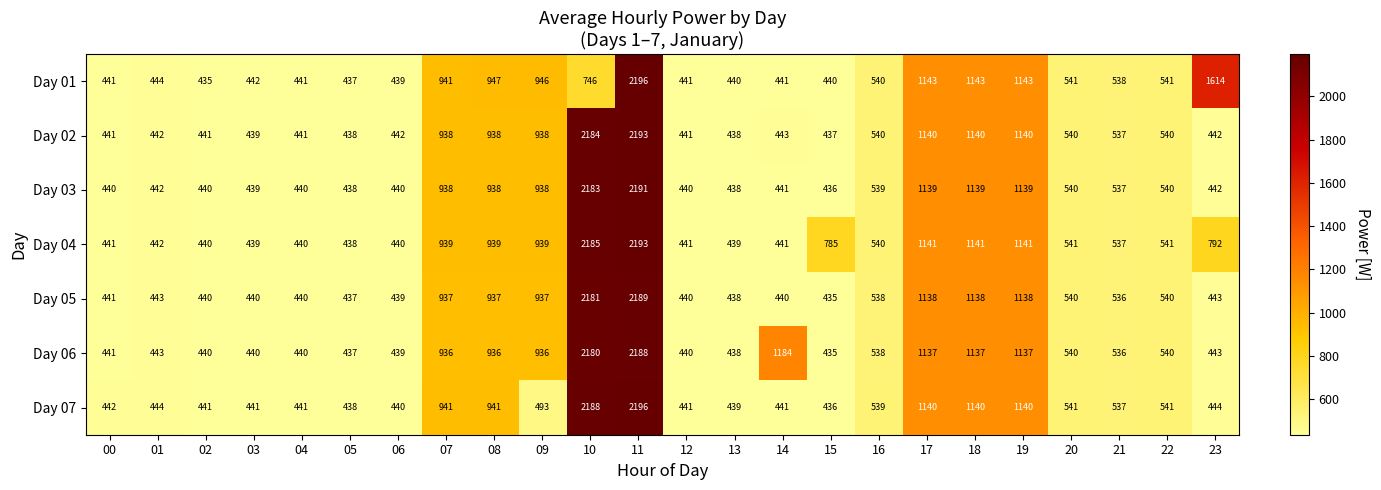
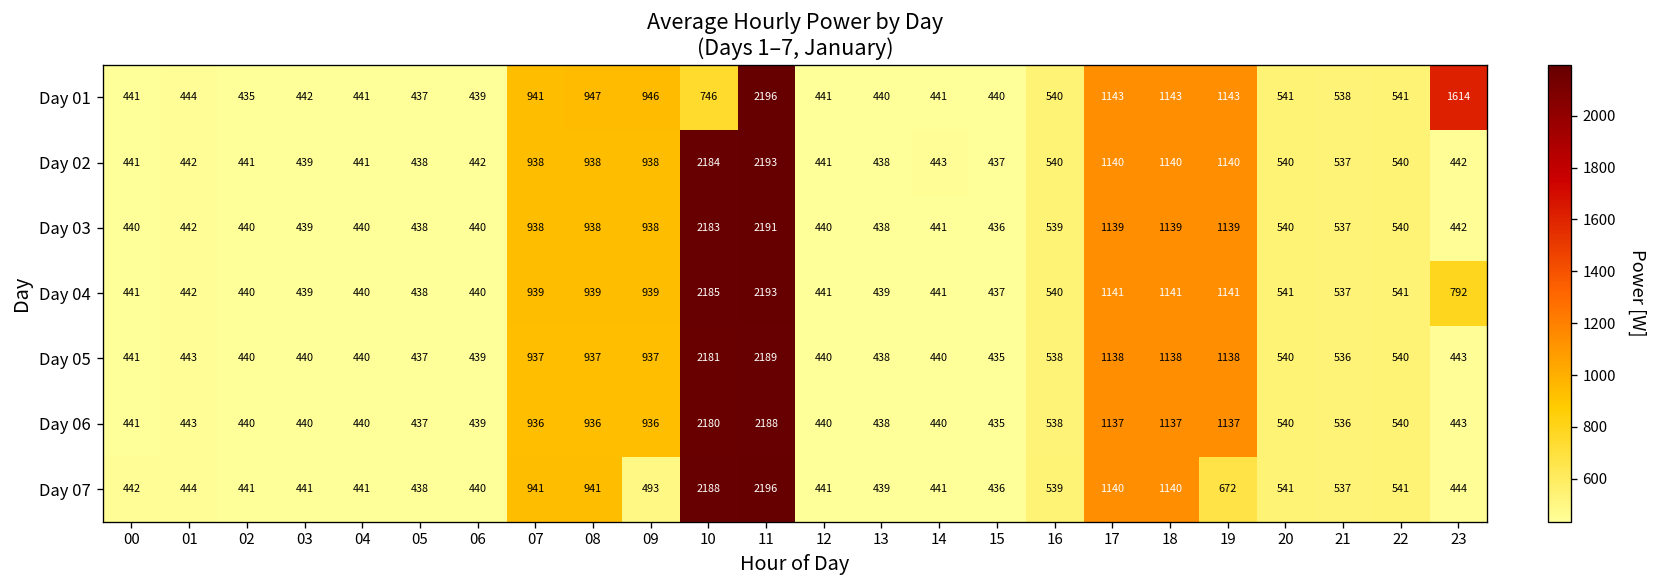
  {
    "Day 01": {
      "00": 441,
      "01": 444,
      "02": 435,
      "03": 442,
      "04": 441,
      "05": 437,
      "06": 439,
      "07": 941,
      "08": 947,
      "09": 946,
      "10": 746,
      "11": 2196,
      "12": 441,
      "13": 440,
      "14": 441,
      "15": 440,
      "16": 540,
      "17": 1143,
      "18": 1143,
      "19": 1143,
      "20": 541,
      "21": 538,
      "22": 541,
      "23": 1614
    },
    "Day 02": {
      "00": 441,
      "01": 442,
      "02": 441,
      "03": 439,
      "04": 441,
      "05": 438,
      "06": 442,
      "07": 938,
      "08": 938,
      "09": 938,
      "10": 2184,
      "11": 2193,
      "12": 441,
      "13": 438,
      "14": 443,
      "15": 437,
      "16": 540,
      "17": 1140,
      "18": 1140,
      "19": 1140,
      "20": 540,
      "21": 537,
      "22": 540,
      "23": 442
    },
    "Day 03": {
      "00": 440,
      "01": 442,
      "02": 440,
      "03": 439,
      "04": 440,
      "05": 438,
      "06": 440,
      "07": 938,
      "08": 938,
      "09": 938,
      "10": 2183,
      "11": 2191,
      "12": 440,
      "13": 438,
      "14": 441,
      "15": 436,
      "16": 539,
      "17": 1139,
      "18": 1139,
      "19": 1139,
      "20": 540,
      "21": 537,
      "22": 540,
      "23": 442
    },
    "Day 04": {
      "00": 441,
      "01": 442,
      "02": 440,
      "03": 439,
      "04": 440,
      "05": 438,
      "06": 440,
      "07": 939,
      "08": 939,
      "09": 939,
      "10": 2185,
      "11": 2193,
      "12": 441,
      "13": 439,
      "14": 441,
-     "15": 785,
+     "15": 437,
      "16": 540,
      "17": 1141,
      "18": 1141,
      "19": 1141,
      "20": 541,
      "21": 537,
      "22": 541,
      "23": 792
    },
    "Day 05": {
      "00": 441,
      "01": 443,
      "02": 440,
      "03": 440,
      "04": 440,
      "05": 437,
      "06": 439,
      "07": 937,
      "08": 937,
      "09": 937,
      "10": 2181,
      "11": 2189,
      "12": 440,
      "13": 438,
      "14": 440,
      "15": 435,
      "16": 538,
      "17": 1138,
      "18": 1138,
      "19": 1138,
      "20": 540,
      "21": 536,
      "22": 540,
      "23": 443
    },
    "Day 06": {
      "00": 441,
      "01": 443,
      "02": 440,
      "03": 440,
      "04": 440,
      "05": 437,
      "06": 439,
      "07": 936,
      "08": 936,
      "09": 936,
      "10": 2180,
      "11": 2188,
      "12": 440,
      "13": 438,
-     "14": 1184,
+     "14": 440,
      "15": 435,
      "16": 538,
      "17": 1137,
      "18": 1137,
      "19": 1137,
      "20": 540,
      "21": 536,
      "22": 540,
      "23": 443
    },
    "Day 07": {
      "00": 442,
      "01": 444,
      "02": 441,
      "03": 441,
      "04": 441,
      "05": 438,
      "06": 440,
      "07": 941,
      "08": 941,
      "09": 493,
      "10": 2188,
      "11": 2196,
      "12": 441,
      "13": 439,
      "14": 441,
      "15": 436,
      "16": 539,
      "17": 1140,
      "18": 1140,
-     "19": 1140,
+     "19": 672,
      "20": 541,
      "21": 537,
      "22": 541,
      "23": 444
    }
  }
